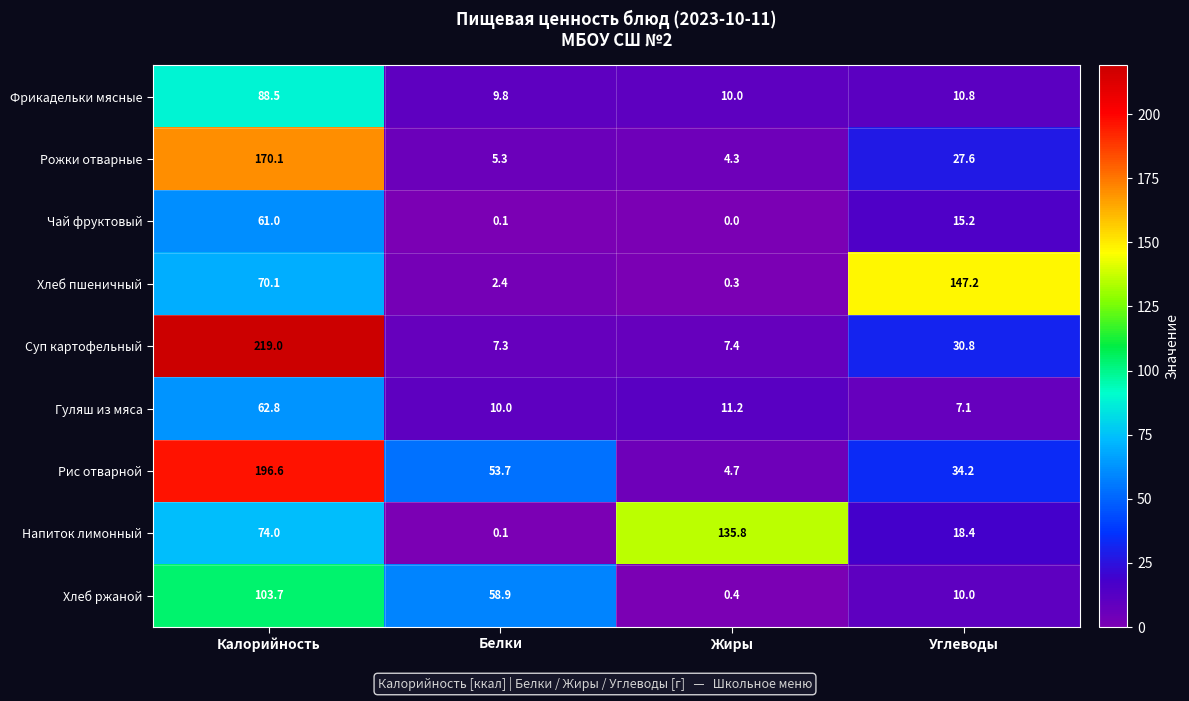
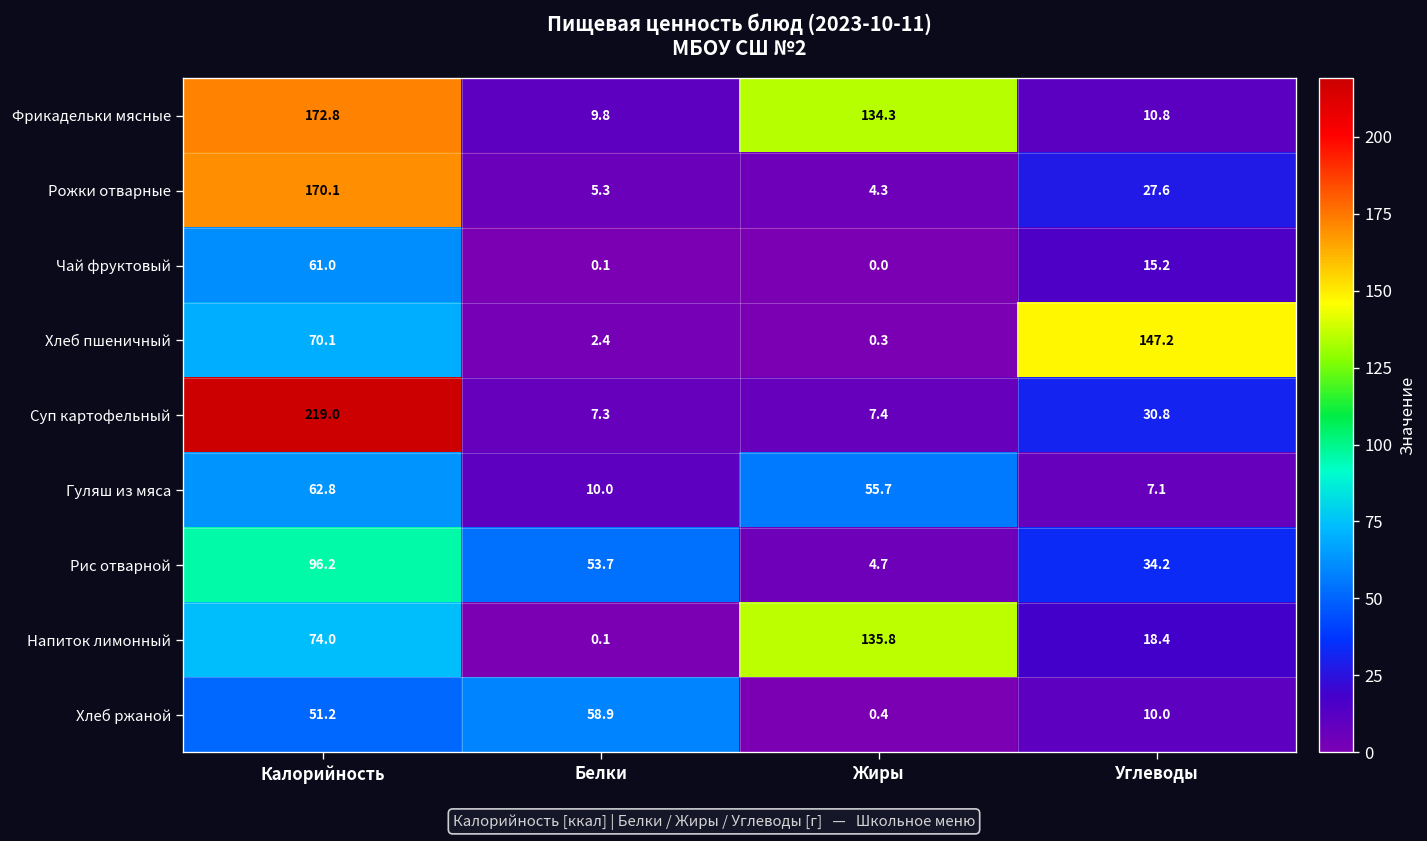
  {
    "Фрикадельки мясные": {
-     "Калорийность": 88.5,
+     "Калорийность": 172.8,
      "Белки": 9.8,
-     "Жиры": 10.0,
+     "Жиры": 134.3,
      "Углеводы": 10.8
    },
    "Рожки отварные": {
      "Калорийность": 170.1,
      "Белки": 5.3,
      "Жиры": 4.3,
      "Углеводы": 27.6
    },
    "Чай фруктовый": {
      "Калорийность": 61.0,
      "Белки": 0.1,
      "Жиры": 0.0,
      "Углеводы": 15.2
    },
    "Хлеб пшеничный": {
      "Калорийность": 70.1,
      "Белки": 2.4,
      "Жиры": 0.3,
      "Углеводы": 147.2
    },
    "Суп картофельный": {
      "Калорийность": 219.0,
      "Белки": 7.3,
      "Жиры": 7.4,
      "Углеводы": 30.8
    },
    "Гуляш из мяса": {
      "Калорийность": 62.8,
      "Белки": 10.0,
-     "Жиры": 11.2,
+     "Жиры": 55.7,
      "Углеводы": 7.1
    },
    "Рис отварной": {
-     "Калорийность": 196.6,
+     "Калорийность": 96.2,
      "Белки": 53.7,
      "Жиры": 4.7,
      "Углеводы": 34.2
    },
    "Напиток лимонный": {
      "Калорийность": 74.0,
      "Белки": 0.1,
      "Жиры": 135.8,
      "Углеводы": 18.4
    },
    "Хлеб ржаной": {
-     "Калорийность": 103.7,
+     "Калорийность": 51.2,
      "Белки": 58.9,
      "Жиры": 0.4,
      "Углеводы": 10.0
    }
  }
